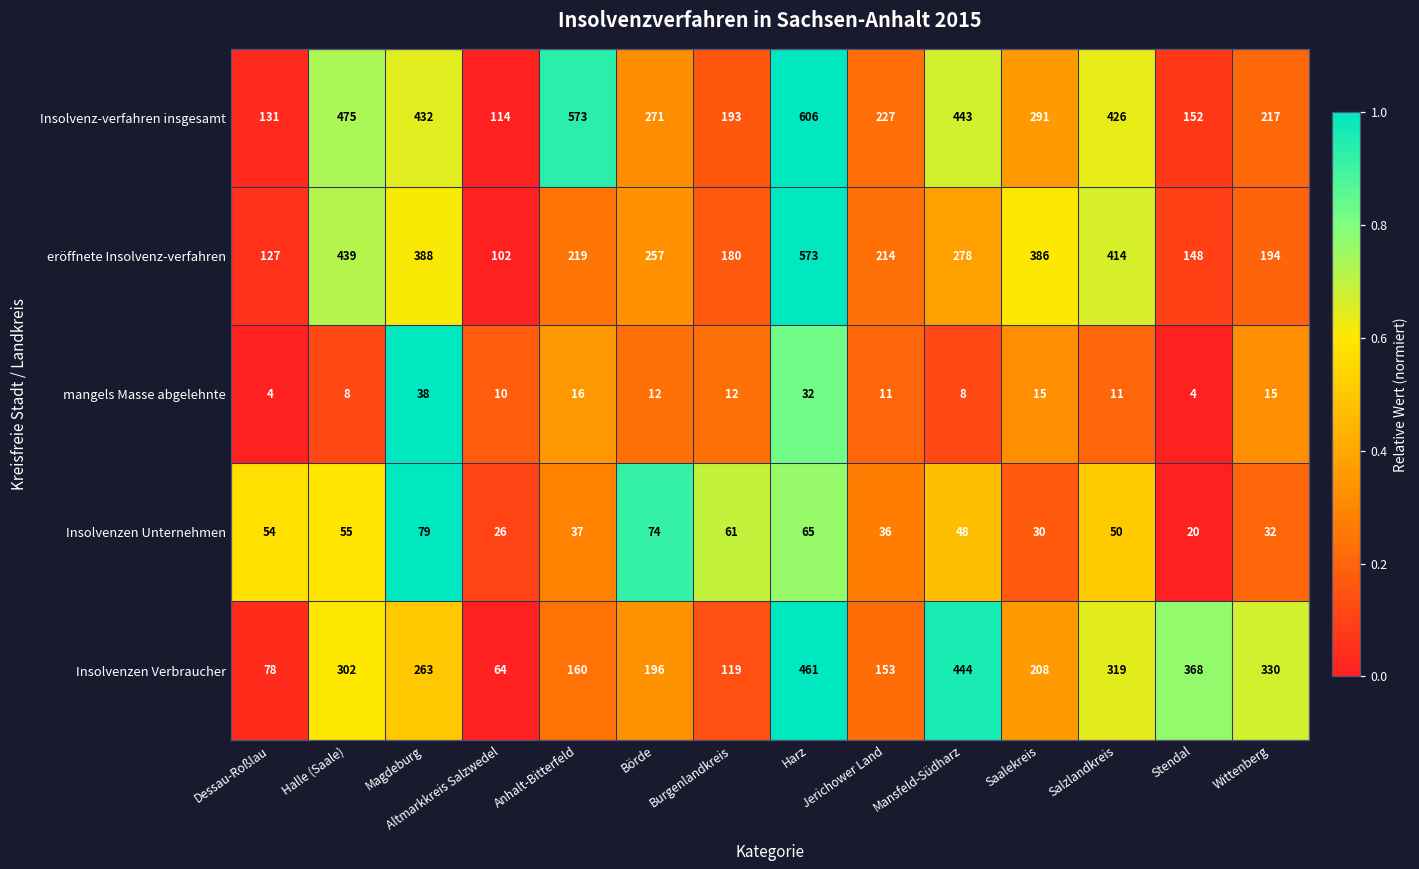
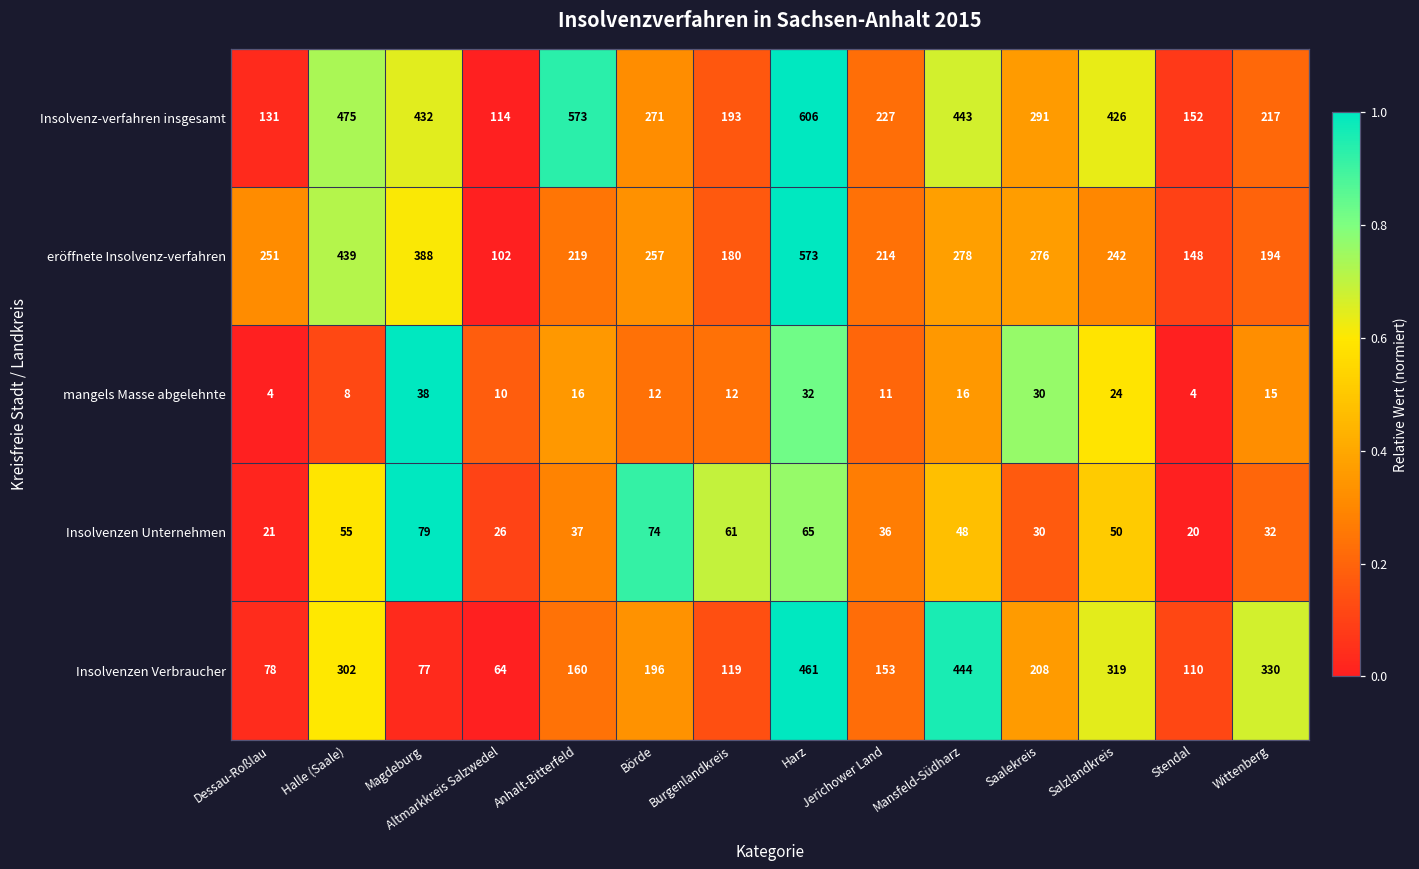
  {
    "Insolvenz-verfahren insgesamt": {
      "Dessau-Roßlau": 131,
      "Halle (Saale)": 475,
      "Magdeburg": 432,
      "Altmarkkreis Salzwedel": 114,
      "Anhalt-Bitterfeld": 573,
      "Börde": 271,
      "Burgenlandkreis": 193,
      "Harz": 606,
      "Jerichower Land": 227,
      "Mansfeld-Südharz": 443,
      "Saalekreis": 291,
      "Salzlandkreis": 426,
      "Stendal": 152,
      "Wittenberg": 217
    },
    "eröffnete Insolvenz-verfahren": {
-     "Dessau-Roßlau": 127,
+     "Dessau-Roßlau": 251,
      "Halle (Saale)": 439,
      "Magdeburg": 388,
      "Altmarkkreis Salzwedel": 102,
      "Anhalt-Bitterfeld": 219,
      "Börde": 257,
      "Burgenlandkreis": 180,
      "Harz": 573,
      "Jerichower Land": 214,
      "Mansfeld-Südharz": 278,
-     "Saalekreis": 386,
-     "Salzlandkreis": 414,
+     "Saalekreis": 276,
+     "Salzlandkreis": 242,
      "Stendal": 148,
      "Wittenberg": 194
    },
    "mangels Masse abgelehnte": {
      "Dessau-Roßlau": 4,
      "Halle (Saale)": 8,
      "Magdeburg": 38,
      "Altmarkkreis Salzwedel": 10,
      "Anhalt-Bitterfeld": 16,
      "Börde": 12,
      "Burgenlandkreis": 12,
      "Harz": 32,
      "Jerichower Land": 11,
-     "Mansfeld-Südharz": 8,
-     "Saalekreis": 15,
-     "Salzlandkreis": 11,
+     "Mansfeld-Südharz": 16,
+     "Saalekreis": 30,
+     "Salzlandkreis": 24,
      "Stendal": 4,
      "Wittenberg": 15
    },
    "Insolvenzen Unternehmen": {
-     "Dessau-Roßlau": 54,
+     "Dessau-Roßlau": 21,
      "Halle (Saale)": 55,
      "Magdeburg": 79,
      "Altmarkkreis Salzwedel": 26,
      "Anhalt-Bitterfeld": 37,
      "Börde": 74,
      "Burgenlandkreis": 61,
      "Harz": 65,
      "Jerichower Land": 36,
      "Mansfeld-Südharz": 48,
      "Saalekreis": 30,
      "Salzlandkreis": 50,
      "Stendal": 20,
      "Wittenberg": 32
    },
    "Insolvenzen Verbraucher": {
      "Dessau-Roßlau": 78,
      "Halle (Saale)": 302,
-     "Magdeburg": 263,
+     "Magdeburg": 77,
      "Altmarkkreis Salzwedel": 64,
      "Anhalt-Bitterfeld": 160,
      "Börde": 196,
      "Burgenlandkreis": 119,
      "Harz": 461,
      "Jerichower Land": 153,
      "Mansfeld-Südharz": 444,
      "Saalekreis": 208,
      "Salzlandkreis": 319,
-     "Stendal": 368,
+     "Stendal": 110,
      "Wittenberg": 330
    }
  }
